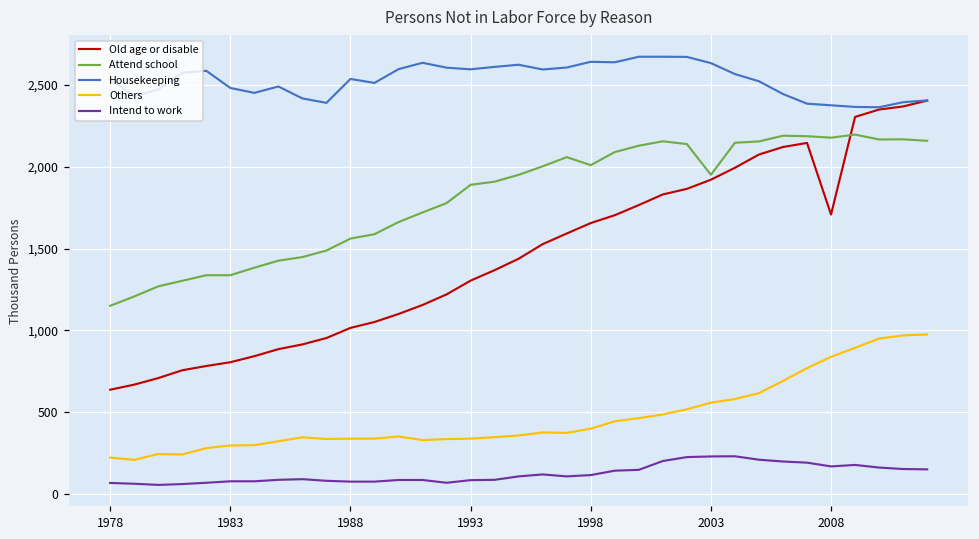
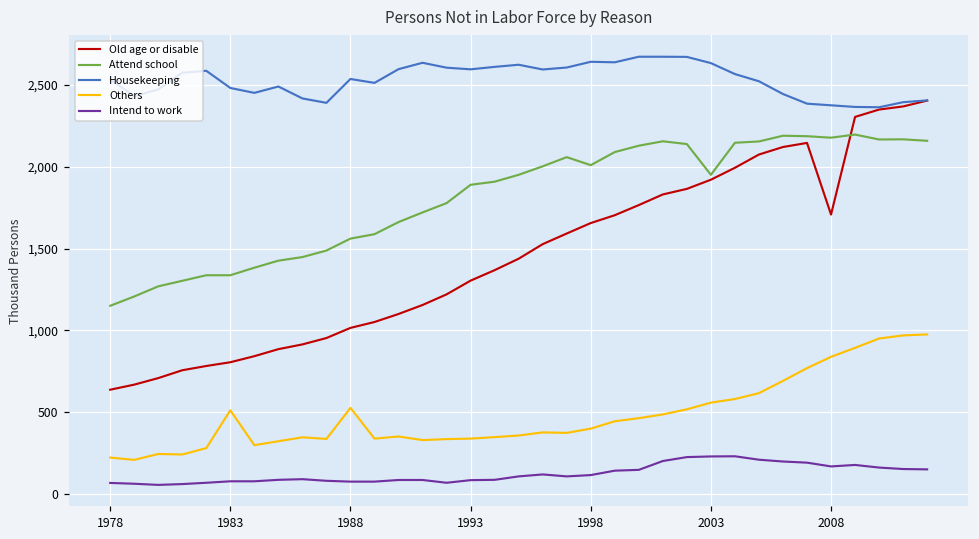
  {
    "Old age or disable": {
      "1978": "640",
      "1983": "810",
      "1988": "1,020",
      "1993": "1,300",
      "1998": "1,660",
      "2003": "1,920",
      "2008": "1,710"
    },
    "Attend school": {
      "1978": "1,150",
      "1983": "1,340",
      "1988": "1,560",
      "1993": "1,890",
      "1998": "2,010",
      "2003": "1,950",
      "2008": "2,180"
    },
    "Housekeeping": {
      "1983": "2,480",
      "1988": "2,540",
      "1993": "2,600",
      "1998": "2,640",
      "2003": "2,630",
      "2008": "2,380"
    },
    "Others": {
      "1978": "220",
-     "1983": "300",
-     "1988": "340",
+     "1983": "510",
+     "1988": "530",
      "1993": "340",
      "1998": "400",
      "2003": "560",
      "2008": "840"
    },
    "Intend to work": {
      "1978": "70",
      "1983": "80",
      "1988": "80",
      "1993": "80",
      "1998": "120",
      "2003": "230",
      "2008": "170"
    }
  }
